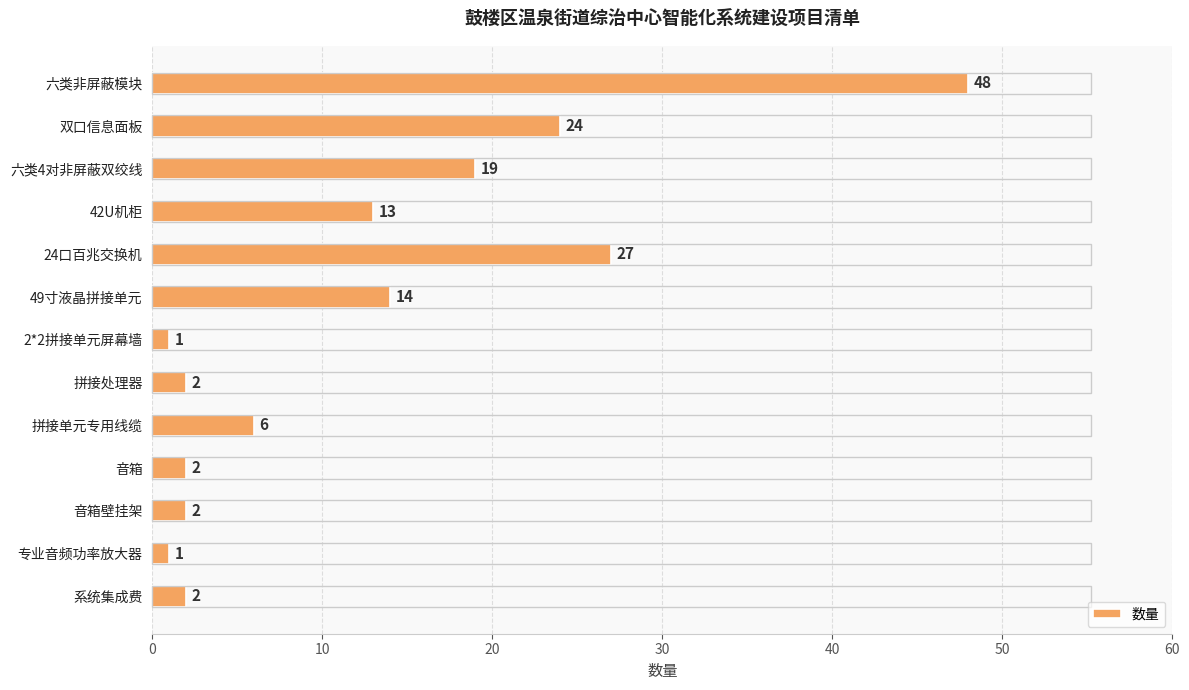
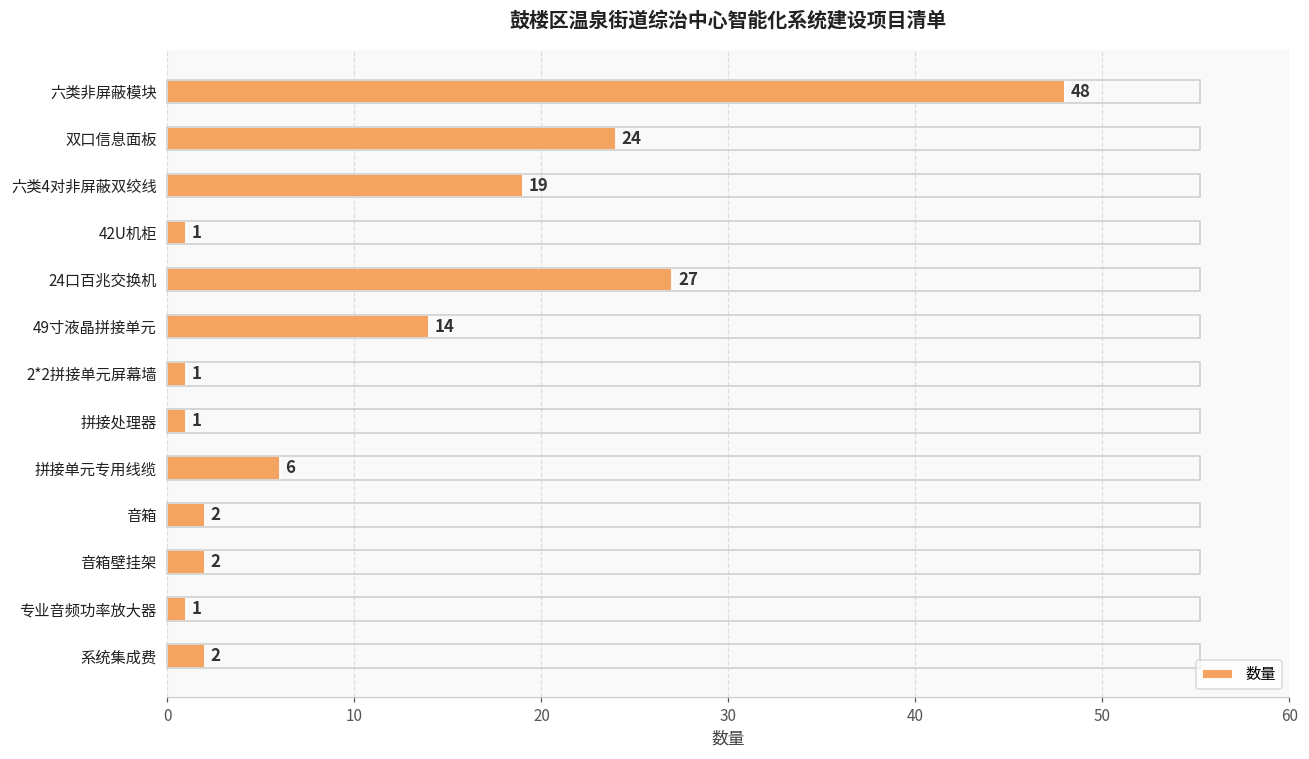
  {
    "六类非屏蔽模块": 48,
    "双口信息面板": 24,
    "六类4对非屏蔽双绞线": 19,
-   "42U机柜": 13,
+   "42U机柜": 1,
    "24口百兆交换机": 27,
    "49寸液晶拼接单元": 14,
    "2*2拼接单元屏幕墙": 1,
-   "拼接处理器": 2,
+   "拼接处理器": 1,
    "拼接单元专用线缆": 6,
    "音箱": 2,
    "音箱壁挂架": 2,
    "专业音频功率放大器": 1,
    "系统集成费": 2
  }
